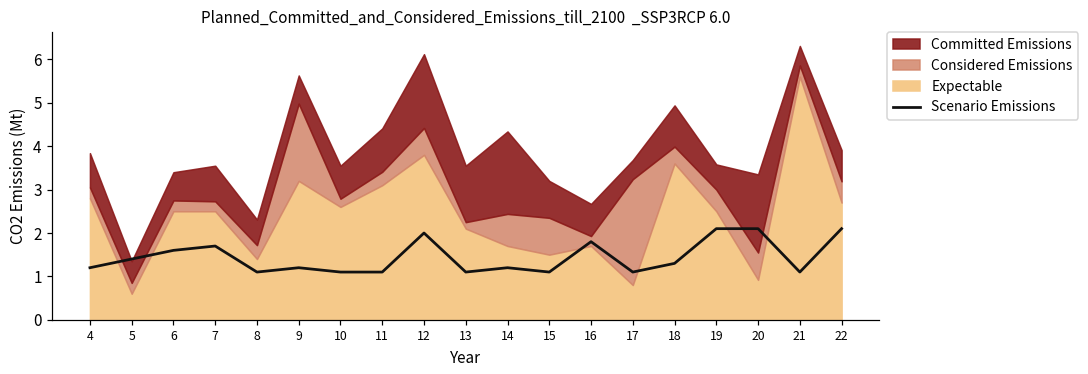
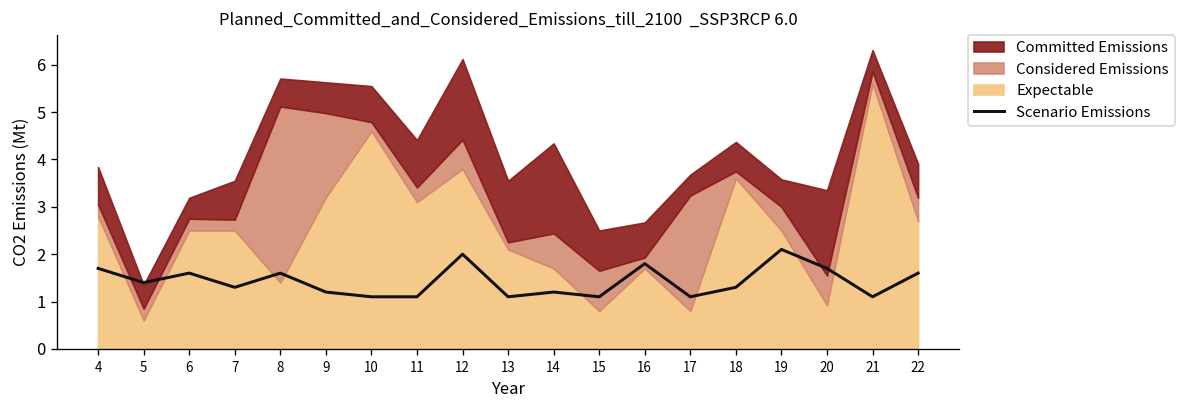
  {
    "Scenario Emissions": {
-     "4": 1.2,
+     "4": 1.7,
      "6": 1.6,
-     "7": 1.7,
-     "8": 1.1,
+     "7": 1.3,
+     "8": 1.6,
      "9": 1.2,
      "10": 1.1,
      "11": 1.1,
      "12": 2.0,
      "13": 1.1,
      "14": 1.2,
      "15": 1.1,
      "16": 1.8,
      "17": 1.1,
      "18": 1.3,
      "19": 2.1,
-     "20": 2.1,
+     "20": 1.7,
      "21": 1.1,
-     "22": 2.1
+     "22": 1.6
    },
    "Expectable": {
      "4": 2.8,
      "5": 0.6,
      "6": 2.5,
      "7": 2.5,
      "8": 1.4,
      "9": 3.2,
-     "10": 2.6,
+     "10": 4.6,
      "11": 3.1,
      "12": 3.8,
      "13": 2.1,
      "14": 1.7,
-     "15": 1.5,
+     "15": 0.8,
      "16": 1.7,
      "17": 0.8,
      "18": 3.6,
      "19": 2.5,
      "20": 0.9,
      "21": 5.6,
      "22": 2.7
    },
    "Considered Emissions": {
      "4": 0.3,
      "5": 0.3,
      "6": 0.3,
      "7": 0.2,
-     "8": 0.3,
+     "8": 3.7,
      "9": 1.8,
      "10": 0.2,
      "11": 0.3,
      "12": 0.6,
      "13": 0.1,
      "14": 0.7,
      "15": 0.8,
      "16": 0.2,
      "17": 2.4,
-     "18": 0.4,
+     "18": 0.1,
      "19": 0.5,
      "20": 0.6,
      "21": 0.3,
      "22": 0.5
    },
    "Committed Emissions": {
      "4": 0.8,
-     "6": 0.6,
+     "6": 0.4,
      "7": 0.8,
      "8": 0.6,
      "9": 0.7,
      "10": 0.8,
      "11": 1.0,
      "12": 1.7,
      "13": 1.3,
      "14": 1.9,
      "15": 0.9,
      "16": 0.7,
      "17": 0.4,
-     "18": 1.0,
+     "18": 0.6,
      "19": 0.6,
      "20": 1.8,
      "21": 0.5,
      "22": 0.7
    }
  }
